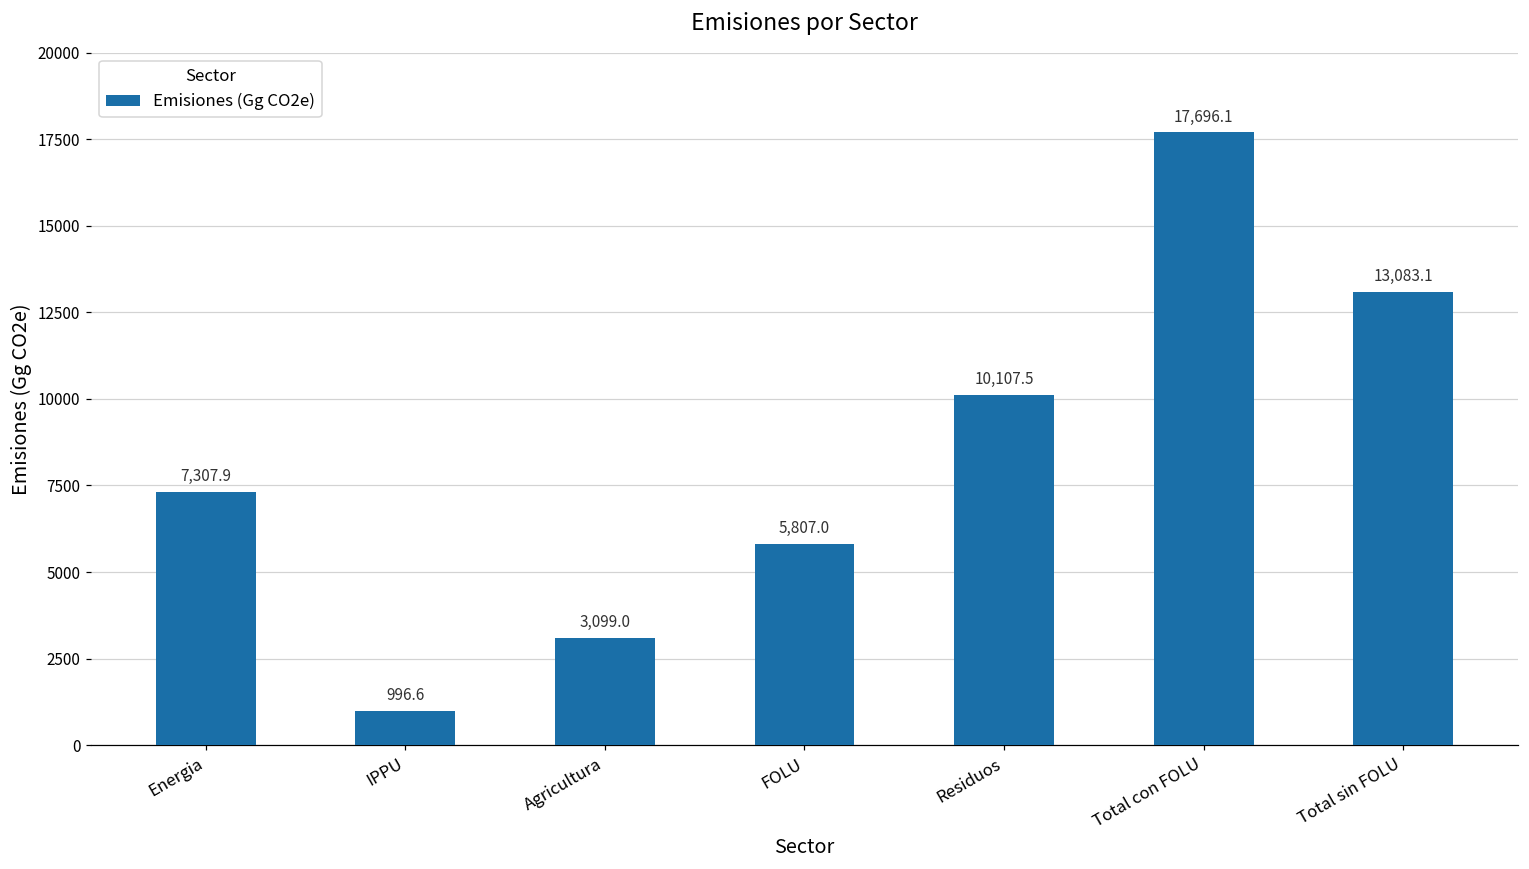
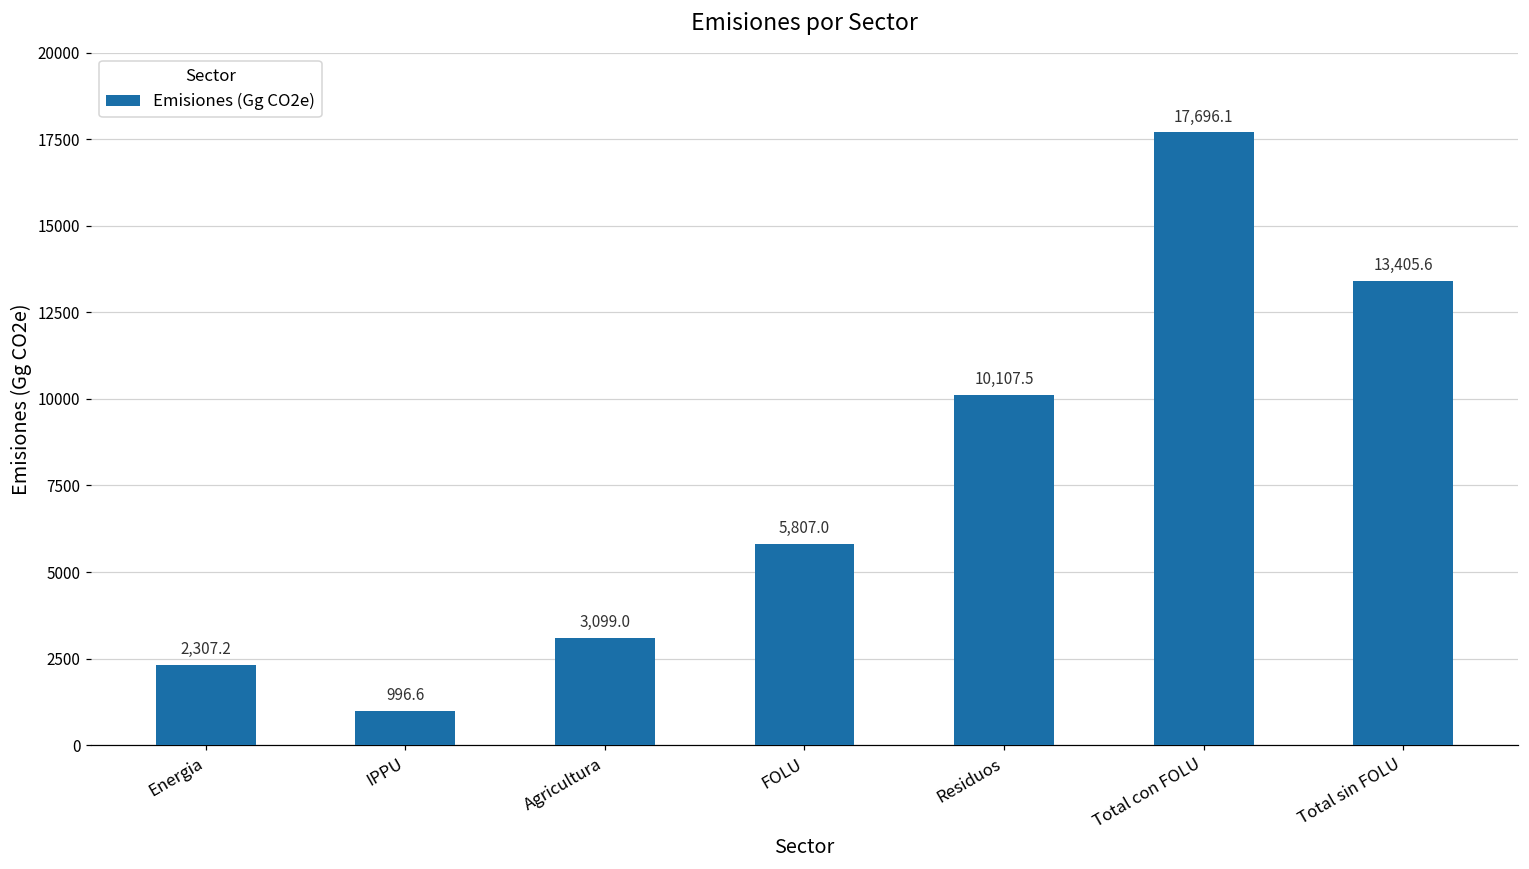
  {
-   "Energia": "7,307.9",
+   "Energia": "2,307.2",
    "IPPU": "996.6",
    "Agricultura": "3,099.0",
    "FOLU": "5,807.0",
    "Residuos": "10,107.5",
    "Total con FOLU": "17,696.1",
-   "Total sin FOLU": "13,083.1"
+   "Total sin FOLU": "13,405.6"
  }
